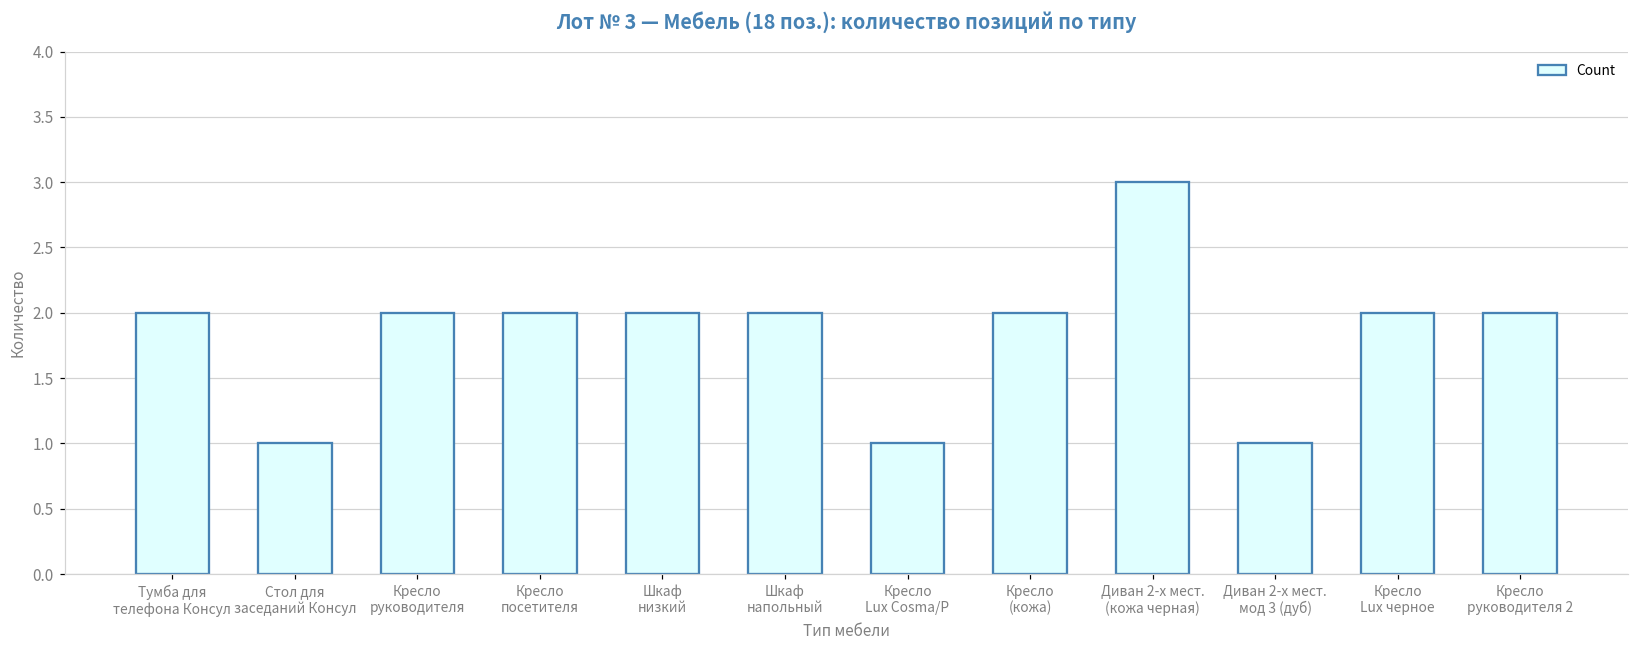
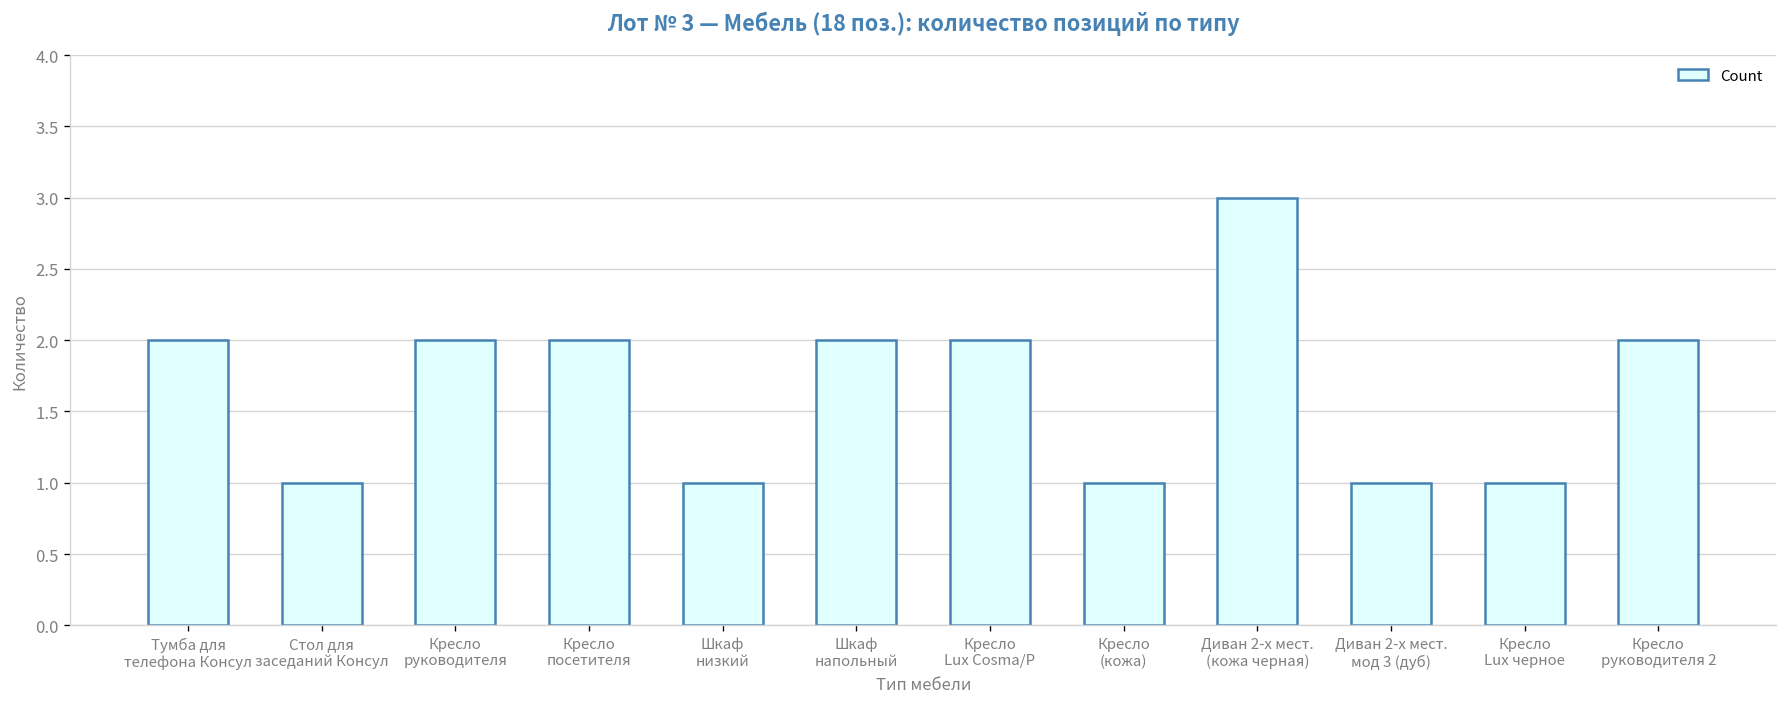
  {
    "Тумба для телефона Консул": 2,
    "Стол для заседаний Консул": 1,
    "Кресло руководителя": 2,
    "Кресло посетителя": 2,
-   "Шкаф низкий": 2,
+   "Шкаф низкий": 1,
    "Шкаф напольный": 2,
-   "Кресло Lux Cosma/P": 1,
-   "Кресло (кожа)": 2,
+   "Кресло Lux Cosma/P": 2,
+   "Кресло (кожа)": 1,
    "Диван 2-х мест. (кожа черная)": 3,
    "Диван 2-х мест. мод 3 (дуб)": 1,
-   "Кресло Lux черное": 2,
+   "Кресло Lux черное": 1,
    "Кресло руководителя 2": 2
  }
